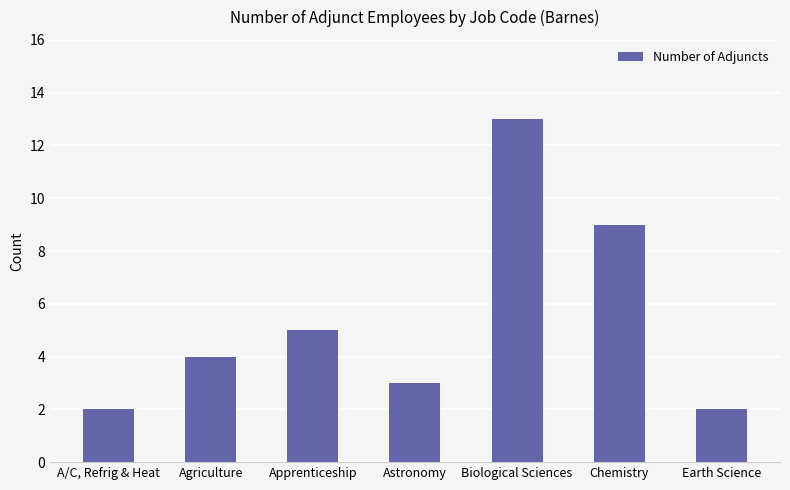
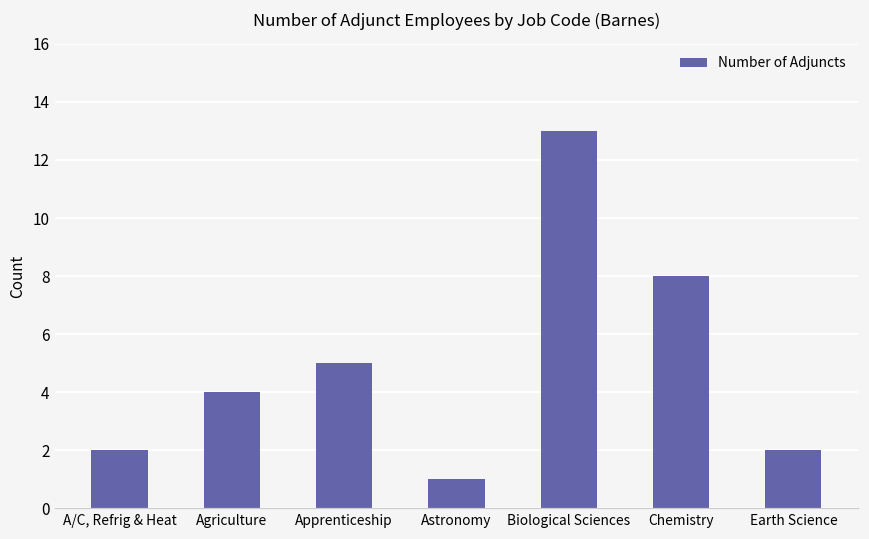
  {
    "A/C, Refrig & Heat": 2,
    "Agriculture": 4,
    "Apprenticeship": 5,
-   "Astronomy": 3,
+   "Astronomy": 1,
    "Biological Sciences": 13,
-   "Chemistry": 9,
+   "Chemistry": 8,
    "Earth Science": 2
  }
